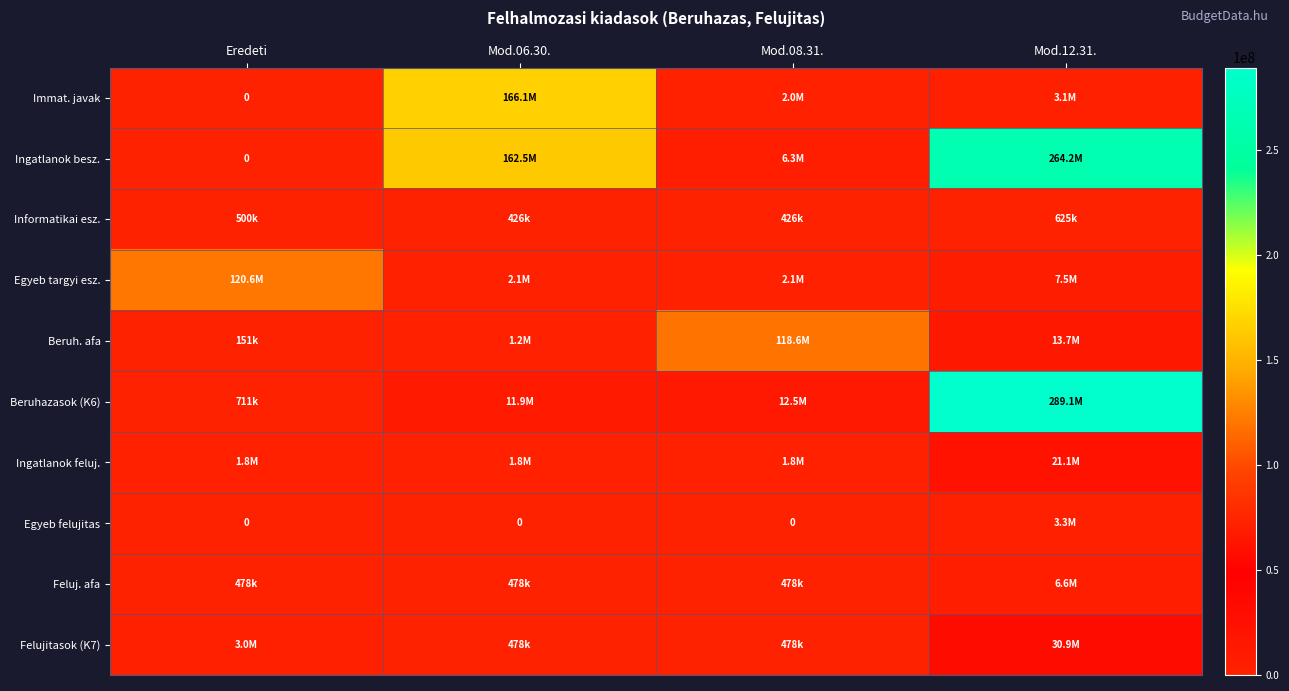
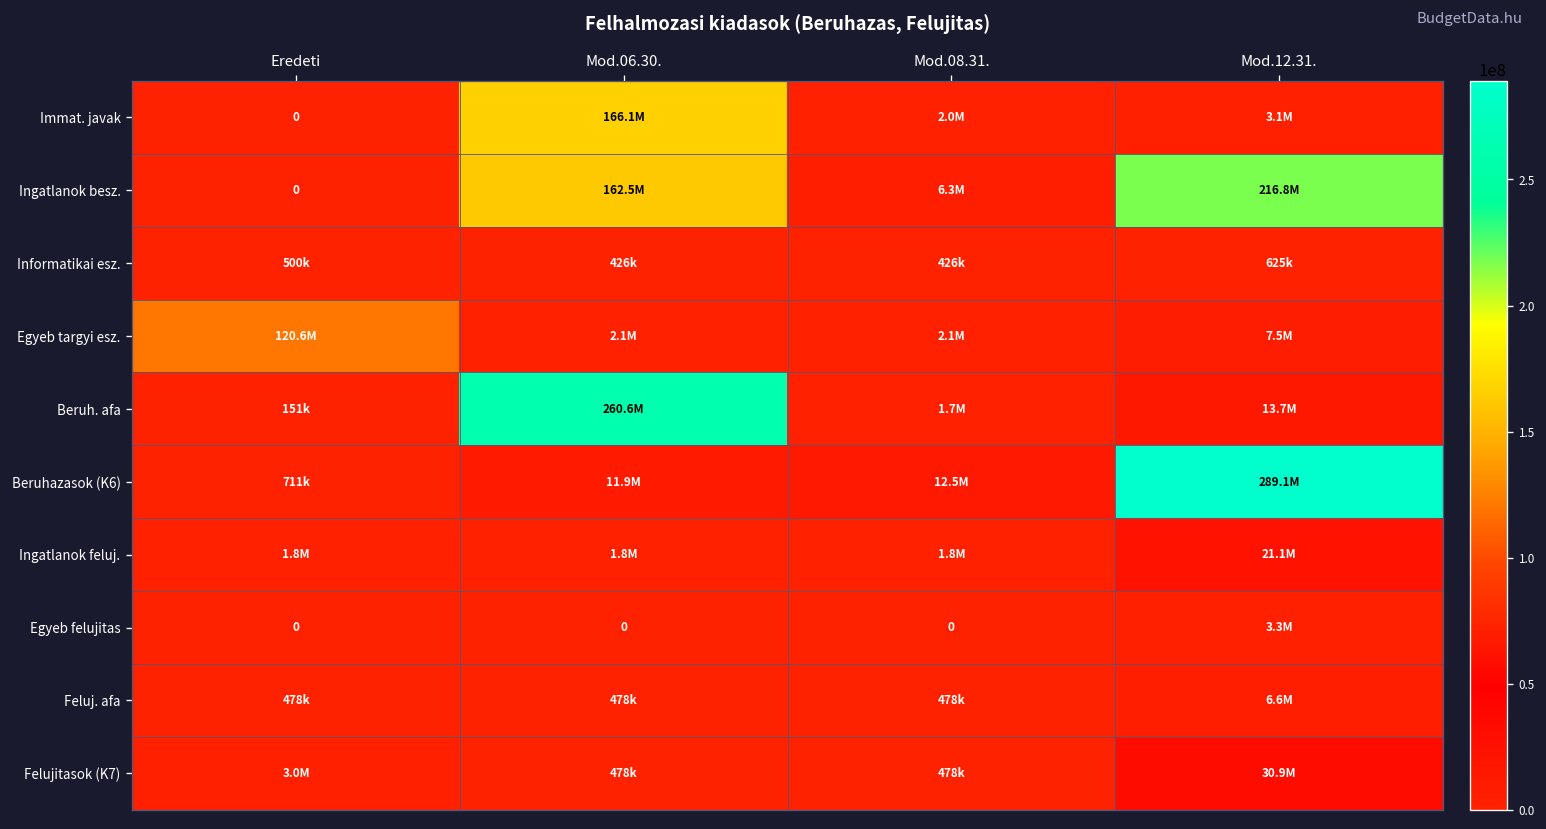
  {
    "Immat. javak": {
      "Eredeti": "0",
      "Mod.06.30.": "166.1M",
      "Mod.08.31.": "2.0M",
      "Mod.12.31.": "3.1M"
    },
    "Ingatlanok besz.": {
      "Eredeti": "0",
      "Mod.06.30.": "162.5M",
      "Mod.08.31.": "6.3M",
-     "Mod.12.31.": "264.2M"
+     "Mod.12.31.": "216.8M"
    },
    "Informatikai esz.": {
      "Eredeti": "500k",
      "Mod.06.30.": "426k",
      "Mod.08.31.": "426k",
      "Mod.12.31.": "625k"
    },
    "Egyeb targyi esz.": {
      "Eredeti": "120.6M",
      "Mod.06.30.": "2.1M",
      "Mod.08.31.": "2.1M",
      "Mod.12.31.": "7.5M"
    },
    "Beruh. afa": {
      "Eredeti": "151k",
-     "Mod.06.30.": "1.2M",
-     "Mod.08.31.": "118.6M",
+     "Mod.06.30.": "260.6M",
+     "Mod.08.31.": "1.7M",
      "Mod.12.31.": "13.7M"
    },
    "Beruhazasok (K6)": {
      "Eredeti": "711k",
      "Mod.06.30.": "11.9M",
      "Mod.08.31.": "12.5M",
      "Mod.12.31.": "289.1M"
    },
    "Ingatlanok feluj.": {
      "Eredeti": "1.8M",
      "Mod.06.30.": "1.8M",
      "Mod.08.31.": "1.8M",
      "Mod.12.31.": "21.1M"
    },
    "Egyeb felujitas": {
      "Eredeti": "0",
      "Mod.06.30.": "0",
      "Mod.08.31.": "0",
      "Mod.12.31.": "3.3M"
    },
    "Feluj. afa": {
      "Eredeti": "478k",
      "Mod.06.30.": "478k",
      "Mod.08.31.": "478k",
      "Mod.12.31.": "6.6M"
    },
    "Felujitasok (K7)": {
      "Eredeti": "3.0M",
      "Mod.06.30.": "478k",
      "Mod.08.31.": "478k",
      "Mod.12.31.": "30.9M"
    }
  }
